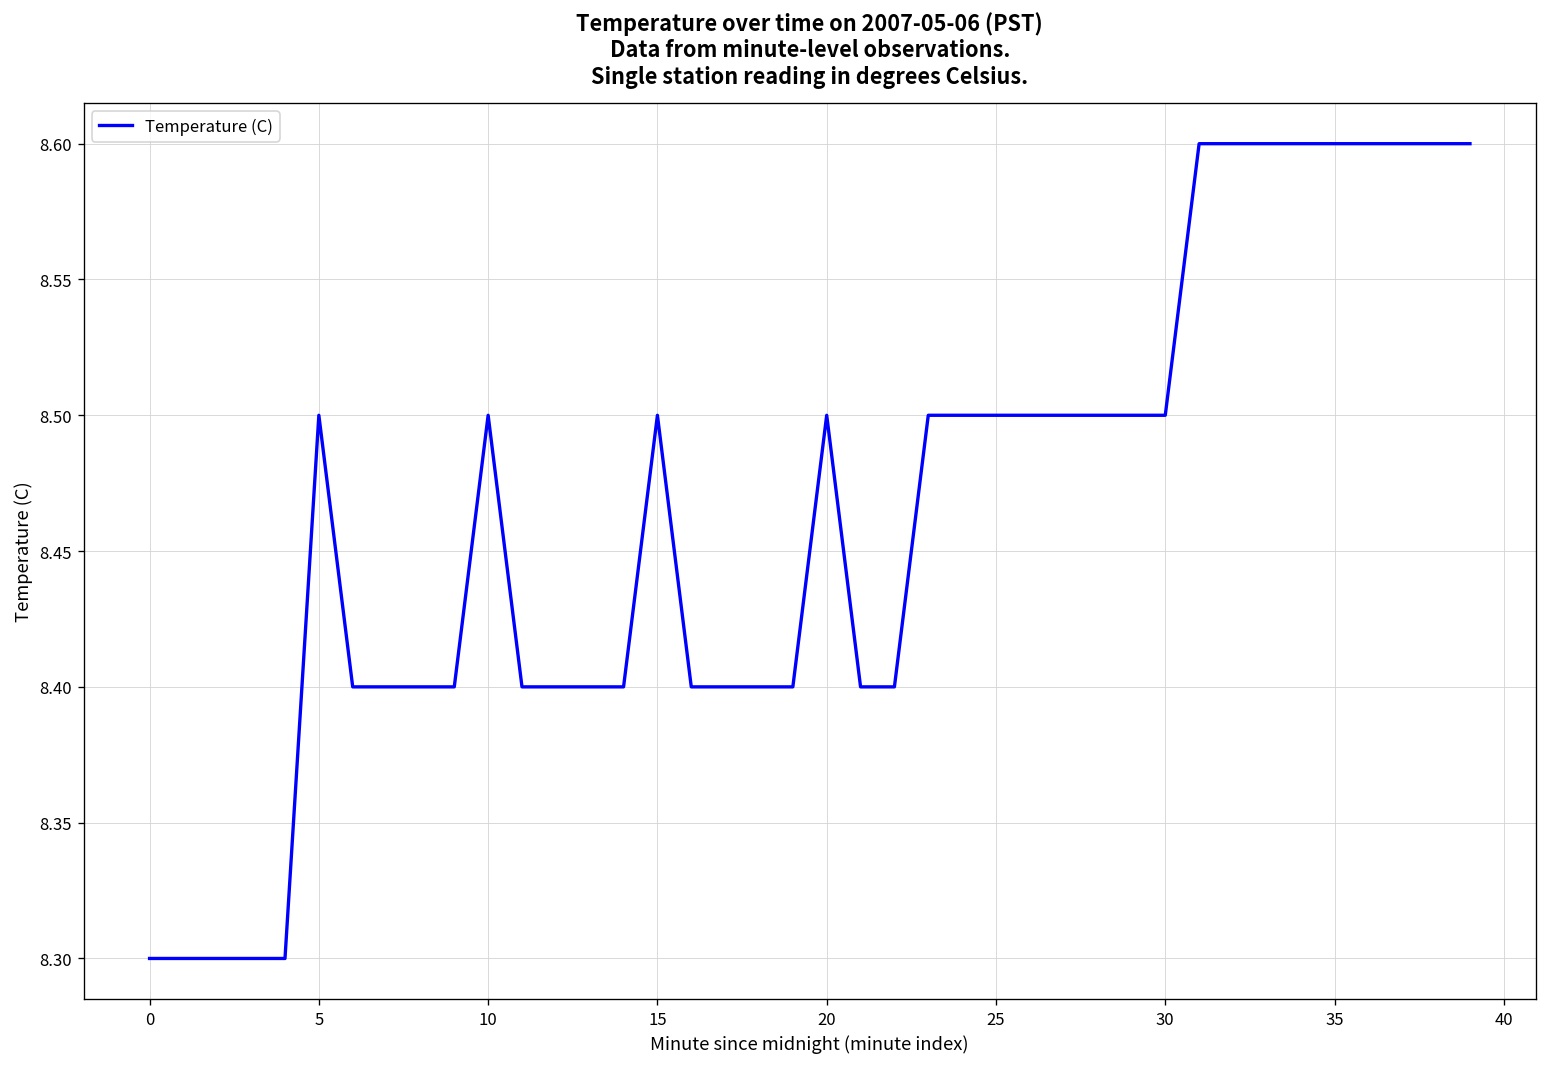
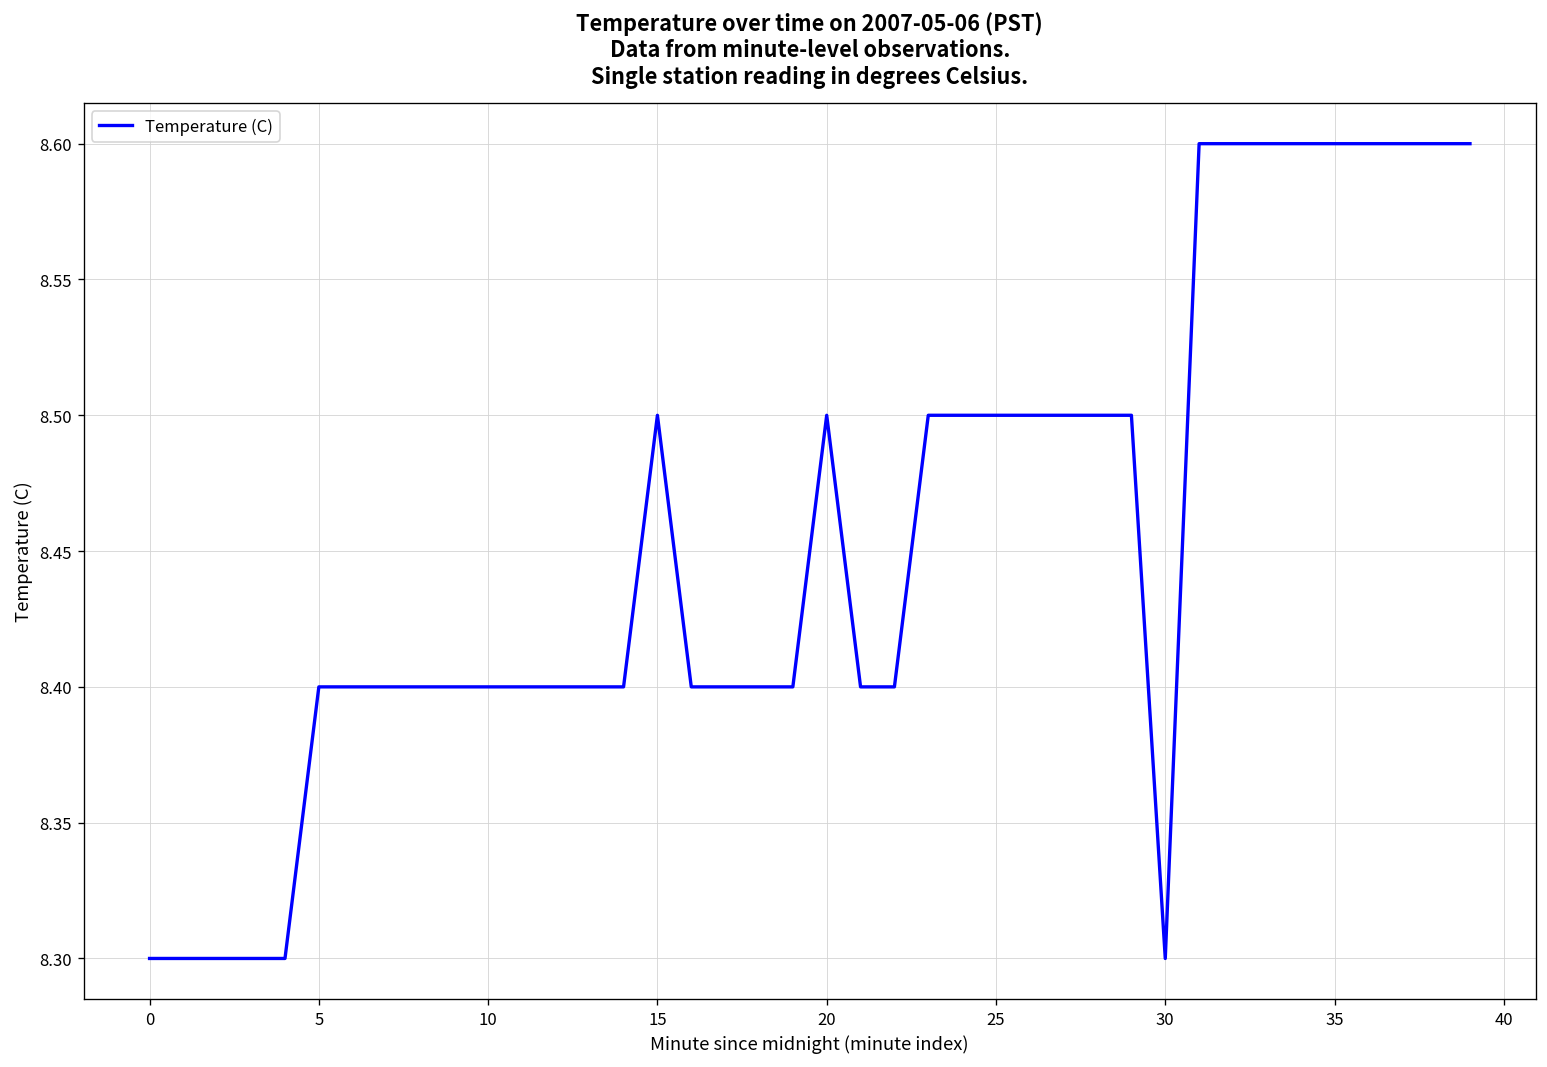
  {
    "0": 8.3,
-   "5": 8.5,
-   "10": 8.5,
+   "5": 8.4,
+   "10": 8.4,
    "15": 8.5,
    "20": 8.5,
    "25": 8.5,
-   "30": 8.5,
+   "30": 8.3,
    "35": 8.6
  }
